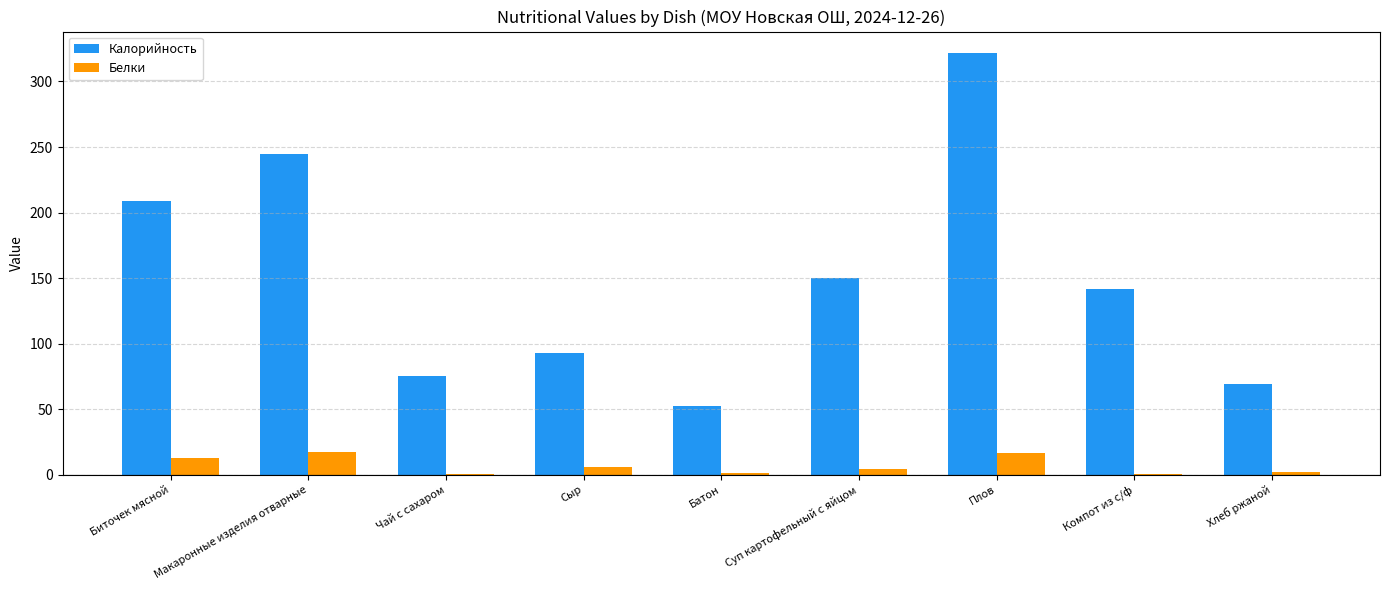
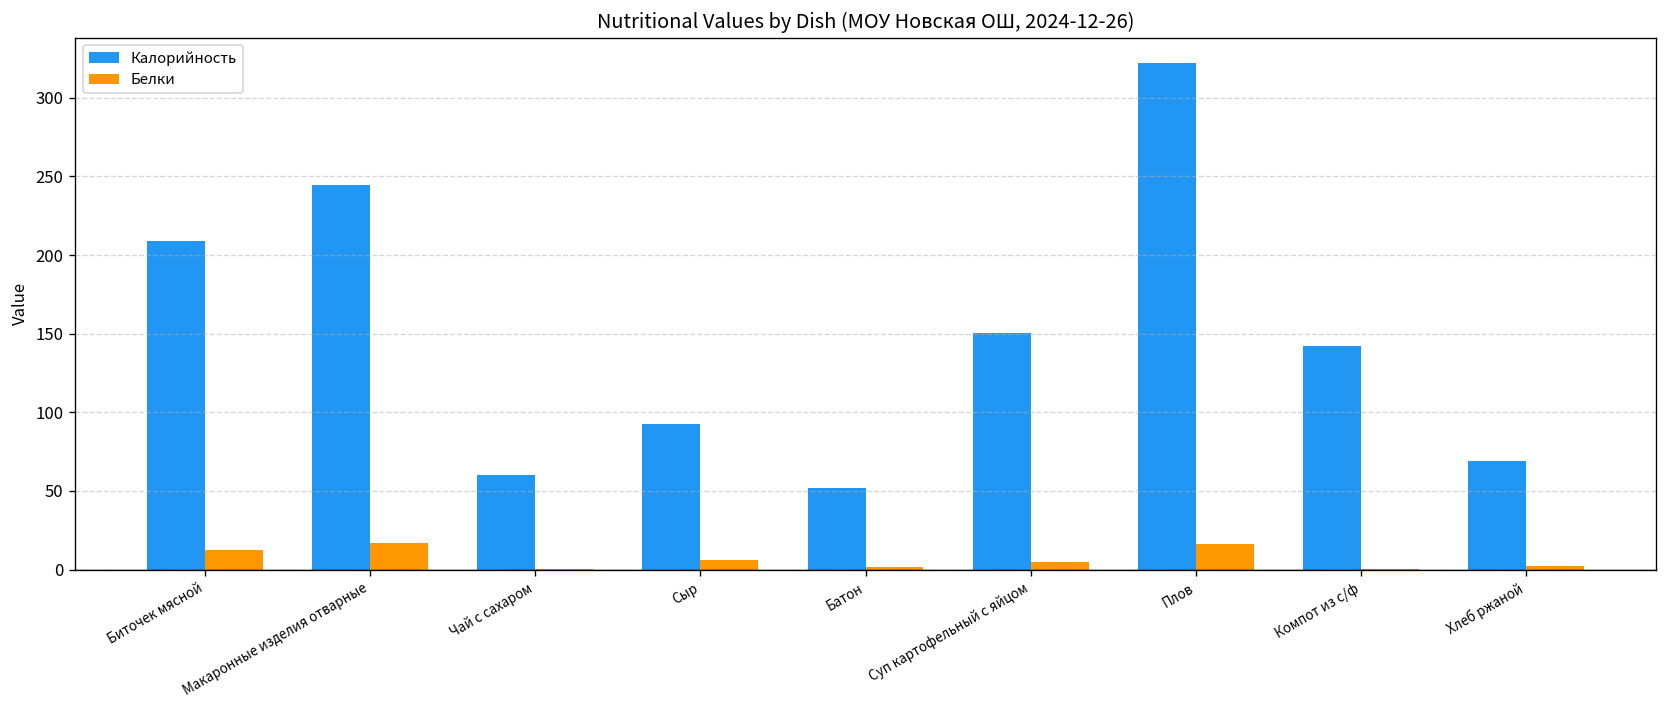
  {
    "Калорийность": {
      "Биточек мясной": 209,
      "Макаронные изделия отварные": 245,
-     "Чай с сахаром": 75,
+     "Чай с сахаром": 60,
      "Сыр": 93,
      "Батон": 52,
      "Суп картофельный с яйцом": 150,
      "Плов": 322,
      "Компот из с/ф": 142,
      "Хлеб ржаной": 69
    },
    "Белки": {
      "Биточек мясной": 13,
      "Макаронные изделия отварные": 17,
      "Сыр": 6,
      "Суп картофельный с яйцом": 5,
      "Плов": 17,
      "Хлеб ржаной": 2
    }
  }
